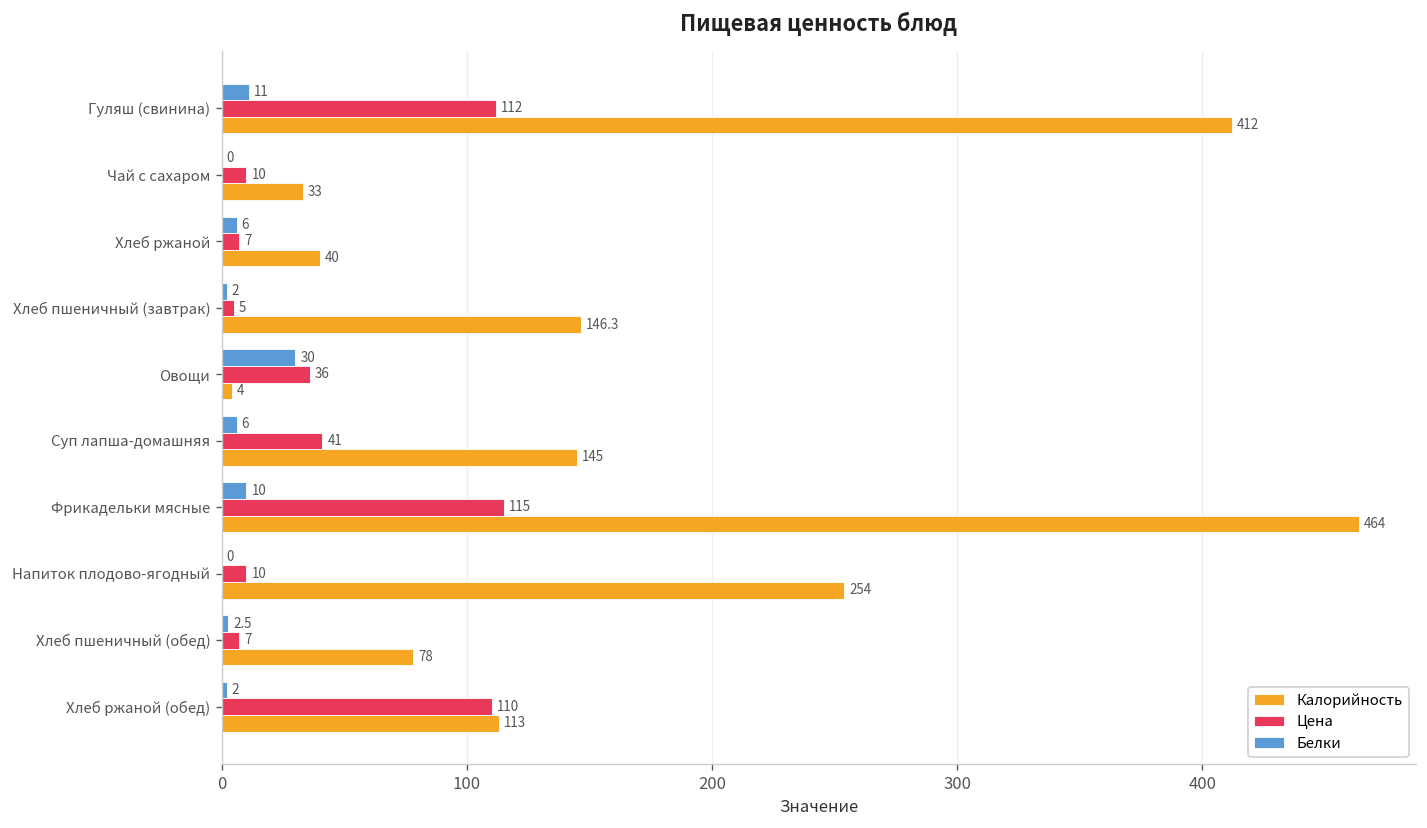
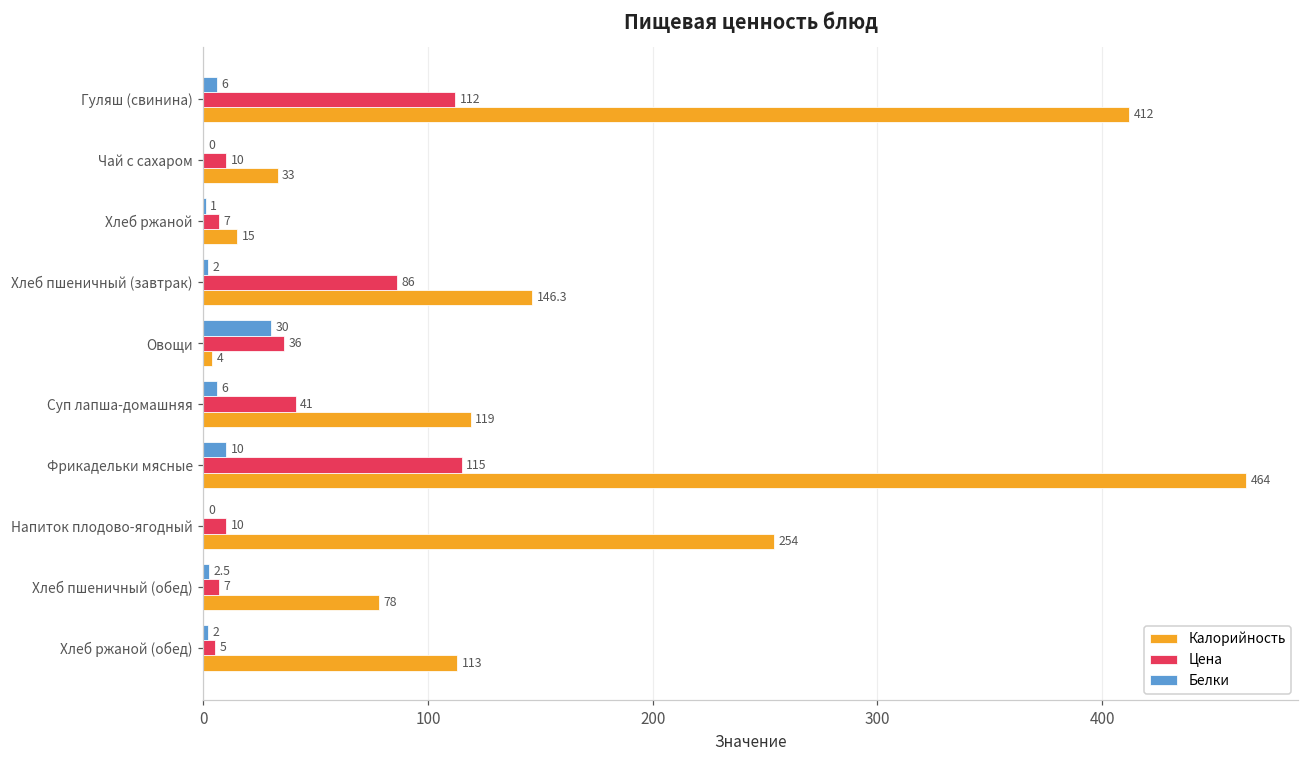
  {
    "Калорийность": {
      "Гуляш (свинина)": 412,
      "Чай с сахаром": 33,
-     "Хлеб ржаной": 40,
+     "Хлеб ржаной": 15,
      "Хлеб пшеничный (завтрак)": 146.3,
      "Овощи": 4,
-     "Суп лапша-домашняя": 145,
+     "Суп лапша-домашняя": 119,
      "Фрикадельки мясные": 464,
      "Напиток плодово-ягодный": 254,
      "Хлеб пшеничный (обед)": 78,
      "Хлеб ржаной (обед)": 113
    },
    "Цена": {
      "Гуляш (свинина)": 112,
      "Чай с сахаром": 10,
      "Хлеб ржаной": 7,
-     "Хлеб пшеничный (завтрак)": 5,
+     "Хлеб пшеничный (завтрак)": 86,
      "Овощи": 36,
      "Суп лапша-домашняя": 41,
      "Фрикадельки мясные": 115,
      "Напиток плодово-ягодный": 10,
      "Хлеб пшеничный (обед)": 7,
-     "Хлеб ржаной (обед)": 110
+     "Хлеб ржаной (обед)": 5
    },
    "Белки": {
-     "Гуляш (свинина)": 11,
+     "Гуляш (свинина)": 6,
      "Чай с сахаром": 0,
-     "Хлеб ржаной": 6,
+     "Хлеб ржаной": 1,
      "Хлеб пшеничный (завтрак)": 2,
      "Овощи": 30,
      "Суп лапша-домашняя": 6,
      "Фрикадельки мясные": 10,
      "Напиток плодово-ягодный": 0,
      "Хлеб пшеничный (обед)": 2.5,
      "Хлеб ржаной (обед)": 2
    }
  }
